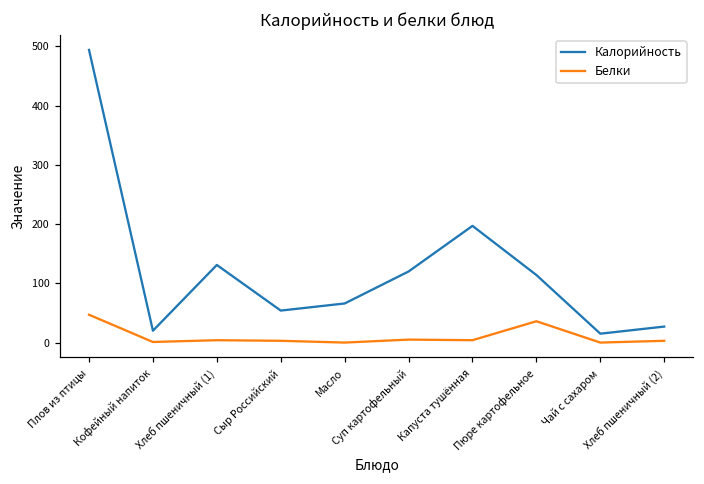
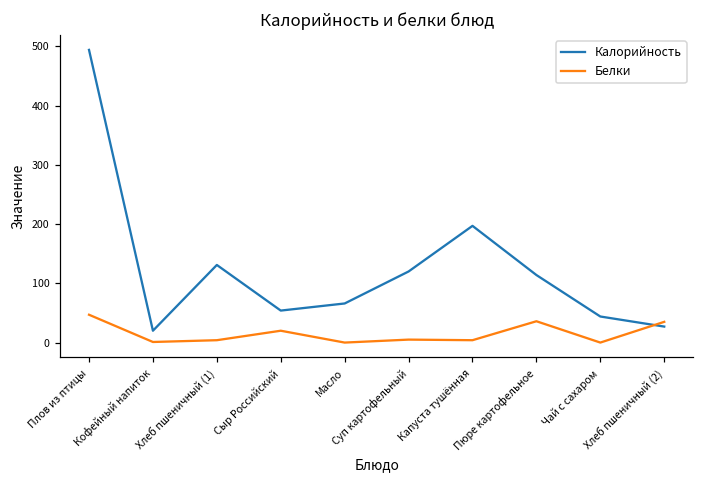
  {
    "Калорийность": {
      "Плов из птицы": 490,
      "Кофейный напиток": 20,
      "Хлеб пшеничный (1)": 130,
      "Сыр Российский": 50,
      "Масло": 70,
      "Суп картофельный": 120,
      "Капуста тушённая": 200,
      "Пюре картофельное": 110,
-     "Чай с сахаром": 20,
+     "Чай с сахаром": 40,
      "Хлеб пшеничный (2)": 30
    },
    "Белки": {
      "Плов из птицы": 50,
      "Кофейный напиток": 0,
      "Хлеб пшеничный (1)": 0,
-     "Сыр Российский": 0,
+     "Сыр Российский": 20,
      "Масло": 0,
      "Суп картофельный": 10,
      "Капуста тушённая": 0,
      "Пюре картофельное": 40,
      "Чай с сахаром": 0,
-     "Хлеб пшеничный (2)": 0
+     "Хлеб пшеничный (2)": 40
    }
  }
